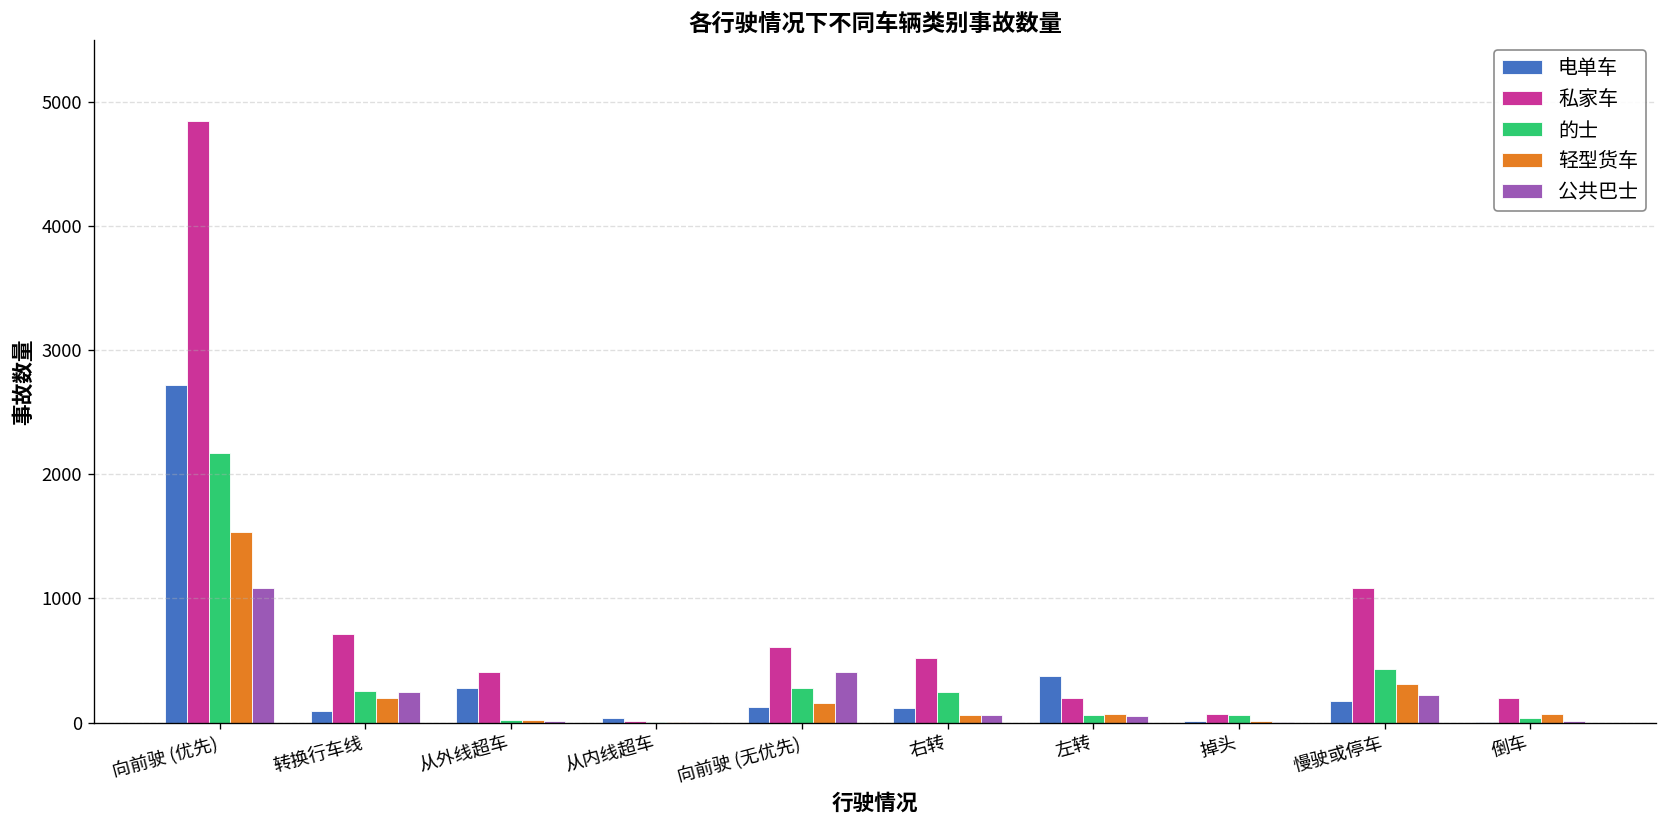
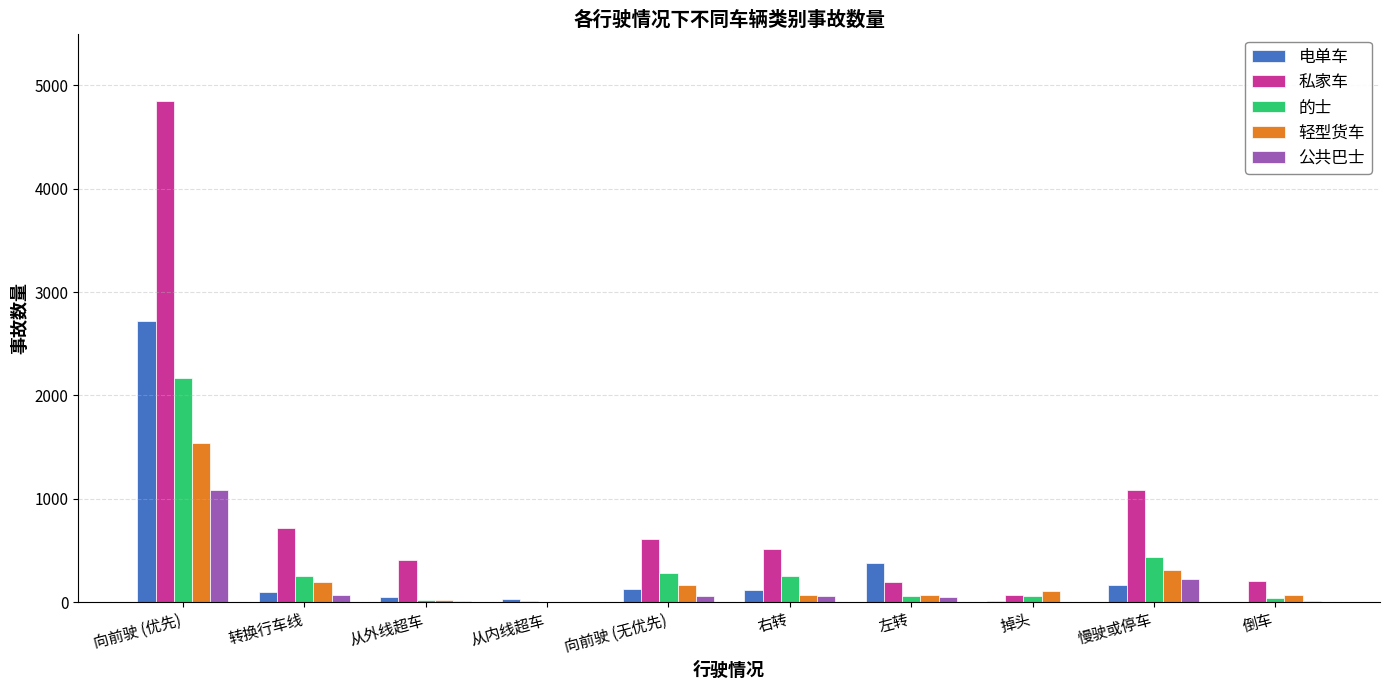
  {
    "电单车": {
      "向前驶 (优先)": 2720,
      "转换行车线": 90,
-     "从外线超车": 280,
+     "从外线超车": 50,
      "从内线超车": 30,
      "向前驶 (无优先)": 130,
      "右转": 120,
      "左转": 380,
      "慢驶或停车": 170
    },
    "私家车": {
      "向前驶 (优先)": 4850,
      "转换行车线": 710,
      "从外线超车": 410,
      "向前驶 (无优先)": 610,
      "右转": 520,
      "左转": 200,
      "掉头": 70,
      "慢驶或停车": 1090,
      "倒车": 200
    },
    "的士": {
      "向前驶 (优先)": 2170,
      "转换行车线": 260,
      "向前驶 (无优先)": 280,
      "右转": 250,
      "左转": 60,
      "掉头": 60,
      "慢驶或停车": 430,
      "倒车": 40
    },
    "轻型货车": {
      "向前驶 (优先)": 1540,
      "转换行车线": 200,
      "向前驶 (无优先)": 160,
      "右转": 60,
      "左转": 70,
-     "掉头": 20,
+     "掉头": 110,
      "慢驶或停车": 310,
      "倒车": 70
    },
    "公共巴士": {
      "向前驶 (优先)": 1080,
-     "转换行车线": 250,
-     "向前驶 (无优先)": 410,
+     "转换行车线": 70,
+     "向前驶 (无优先)": 60,
      "右转": 60,
      "左转": 50,
      "慢驶或停车": 220
    }
  }
